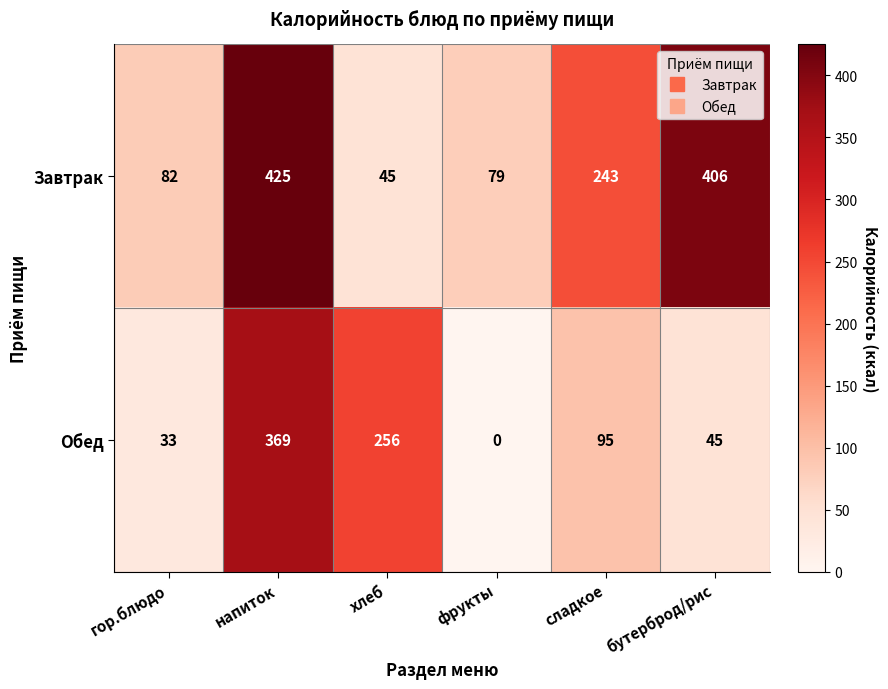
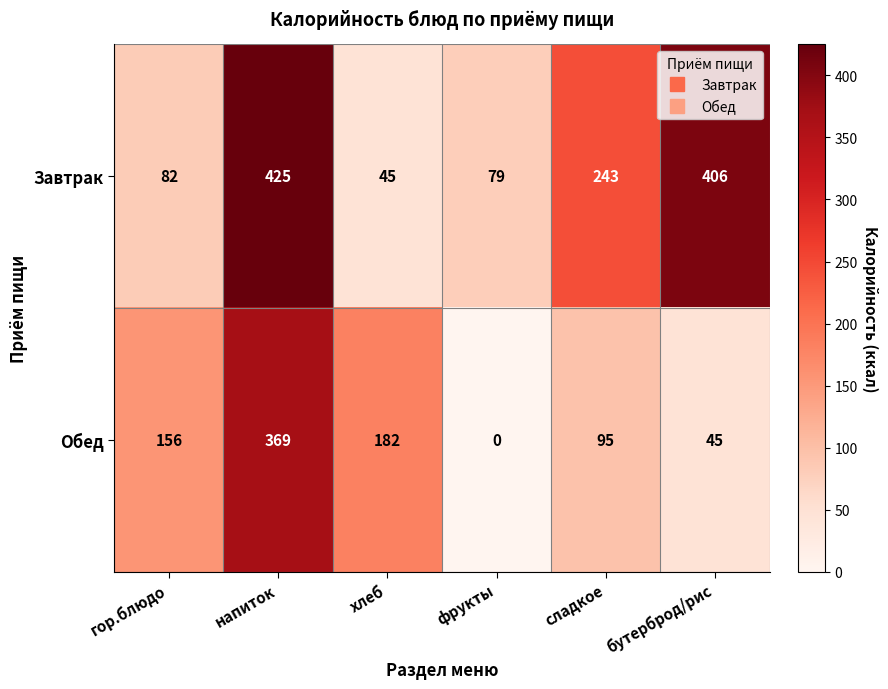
  {
    "Обед": {
-     "гор.блюдо": 33,
-     "хлеб": 256
+     "гор.блюдо": 156,
+     "хлеб": 182
    }
  }
